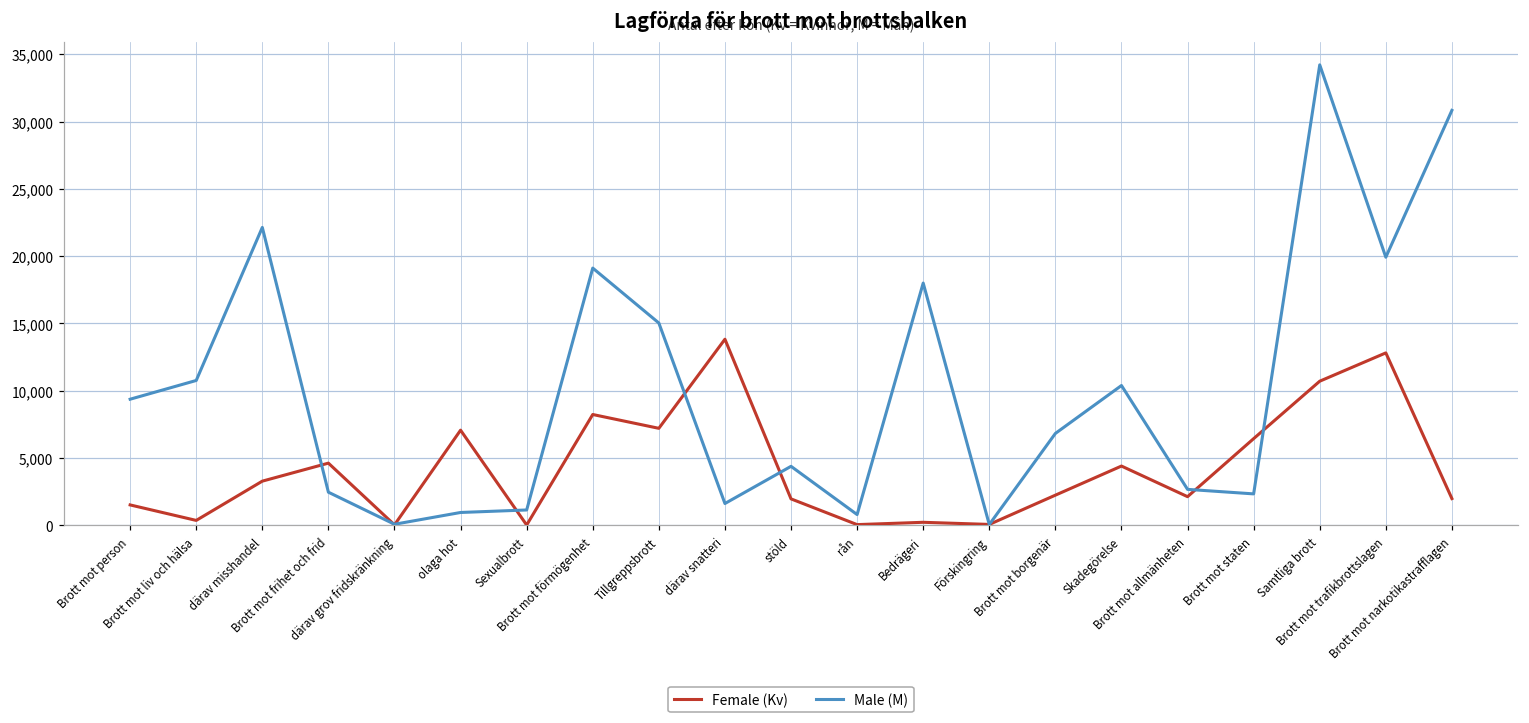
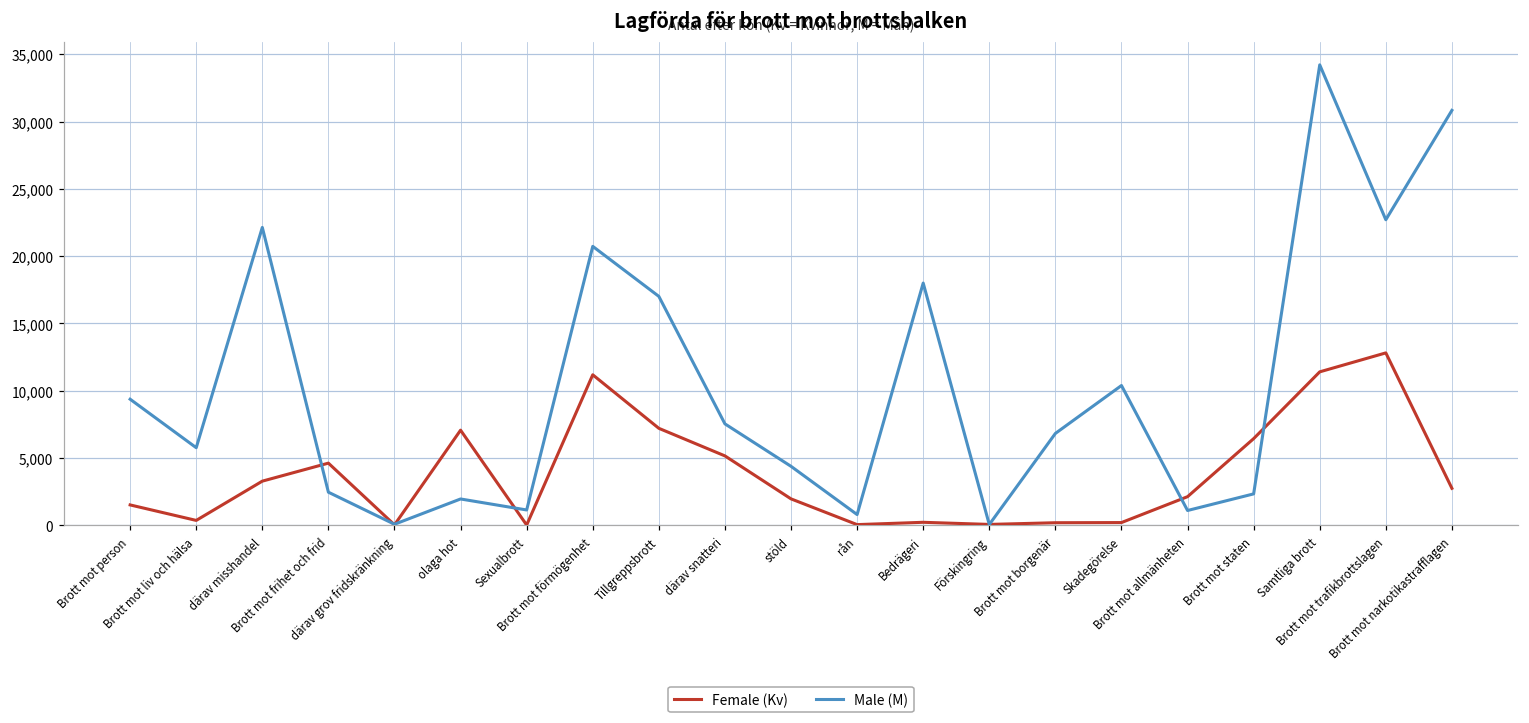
  {
    "Female (Kv)": {
      "Brott mot person": "1,500",
      "Brott mot liv och hälsa": "400",
      "därav misshandel": "3,300",
      "Brott mot frihet och frid": "4,600",
      "olaga hot": "7,100",
      "Sexualbrott": "0",
-     "Brott mot förmögenhet": "8,200",
+     "Brott mot förmögenhet": "11,200",
      "Tillgreppsbrott": "7,200",
-     "därav snatteri": "13,800",
+     "därav snatteri": "5,100",
      "stöld": "2,000",
      "rån": "0",
      "Bedrägeri": "200",
-     "Brott mot borgenär": "2,200",
-     "Skadegörelse": "4,400",
+     "Brott mot borgenär": "200",
+     "Skadegörelse": "200",
      "Brott mot allmänheten": "2,100",
      "Brott mot staten": "6,400",
-     "Samtliga brott": "10,700",
+     "Samtliga brott": "11,400",
      "Brott mot trafikbrottslagen": "12,800",
-     "Brott mot narkotikastrafflagen": "2,000"
+     "Brott mot narkotikastrafflagen": "2,700"
    },
    "Male (M)": {
      "Brott mot person": "9,400",
-     "Brott mot liv och hälsa": "10,800",
+     "Brott mot liv och hälsa": "5,800",
      "därav misshandel": "22,100",
      "Brott mot frihet och frid": "2,500",
-     "olaga hot": "900",
+     "olaga hot": "1,900",
      "Sexualbrott": "1,100",
-     "Brott mot förmögenhet": "19,100",
-     "Tillgreppsbrott": "15,000",
-     "därav snatteri": "1,600",
+     "Brott mot förmögenhet": "20,700",
+     "Tillgreppsbrott": "17,000",
+     "därav snatteri": "7,500",
      "stöld": "4,400",
      "rån": "800",
      "Bedrägeri": "18,000",
      "Brott mot borgenär": "6,800",
      "Skadegörelse": "10,400",
-     "Brott mot allmänheten": "2,700",
+     "Brott mot allmänheten": "1,100",
      "Brott mot staten": "2,300",
      "Samtliga brott": "34,200",
-     "Brott mot trafikbrottslagen": "19,900",
+     "Brott mot trafikbrottslagen": "22,700",
      "Brott mot narkotikastrafflagen": "30,800"
    }
  }
